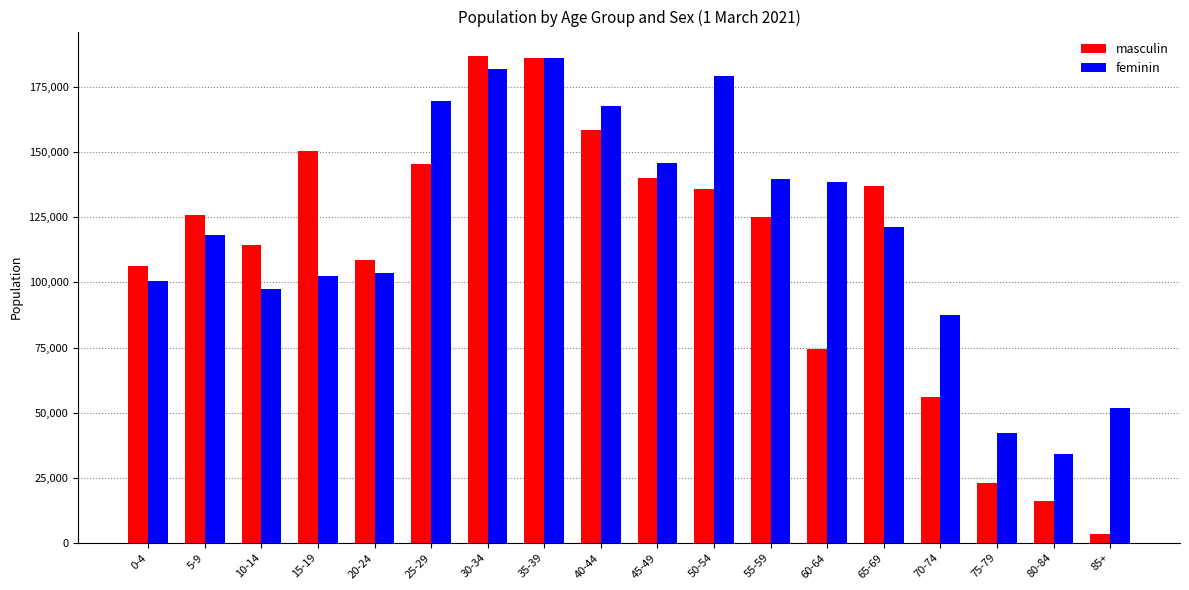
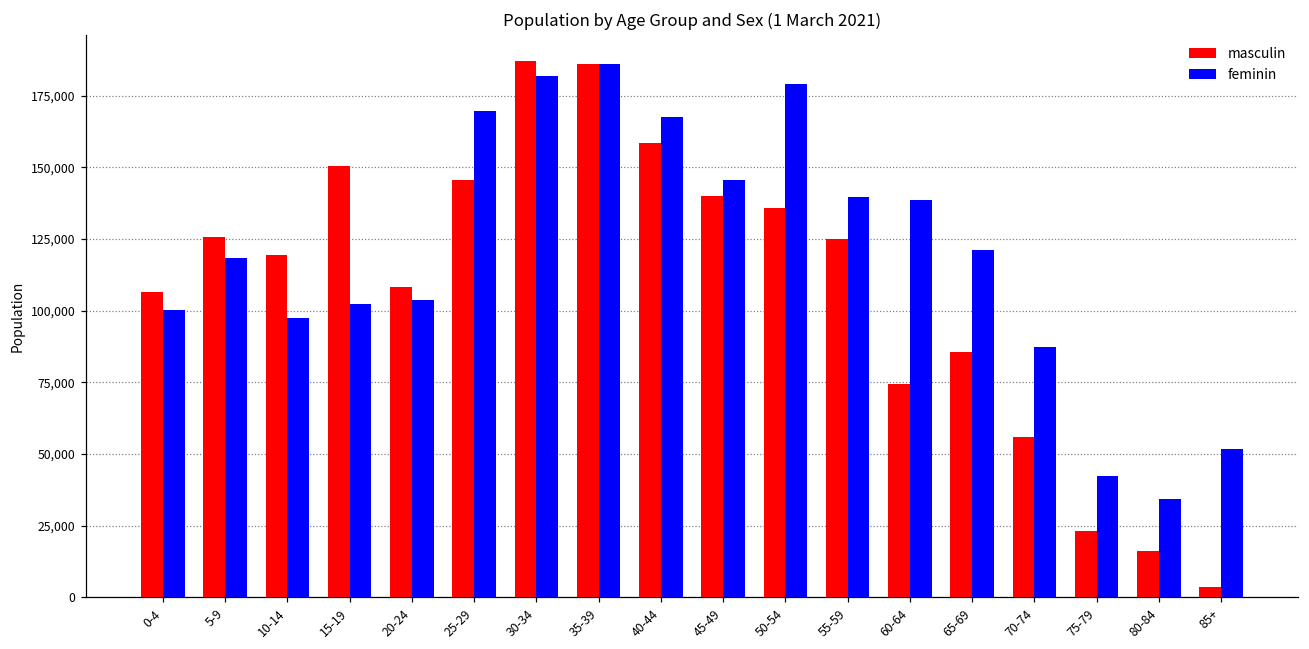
  {
    "masculin": {
      "0-4": "106,000",
      "5-9": "126,000",
-     "10-14": "114,000",
+     "10-14": "119,000",
      "15-19": "151,000",
      "20-24": "108,000",
      "25-29": "146,000",
      "30-34": "187,000",
      "35-39": "186,000",
      "40-44": "159,000",
      "45-49": "140,000",
      "50-54": "136,000",
      "55-59": "125,000",
      "60-64": "75,000",
-     "65-69": "137,000",
+     "65-69": "85,000",
      "70-74": "56,000",
      "75-79": "23,000",
      "80-84": "16,000",
      "85+": "3,000"
    },
    "feminin": {
      "0-4": "100,000",
      "5-9": "118,000",
      "10-14": "97,000",
      "15-19": "102,000",
      "20-24": "104,000",
      "25-29": "170,000",
      "30-34": "182,000",
      "35-39": "186,000",
      "40-44": "168,000",
      "45-49": "146,000",
      "50-54": "179,000",
      "55-59": "140,000",
      "60-64": "139,000",
      "65-69": "121,000",
      "70-74": "87,000",
      "75-79": "42,000",
      "80-84": "34,000",
      "85+": "52,000"
    }
  }
